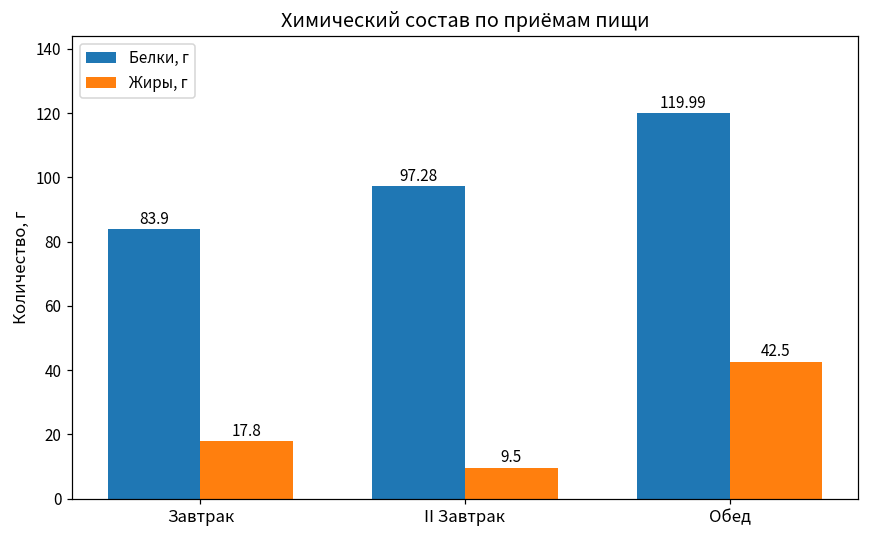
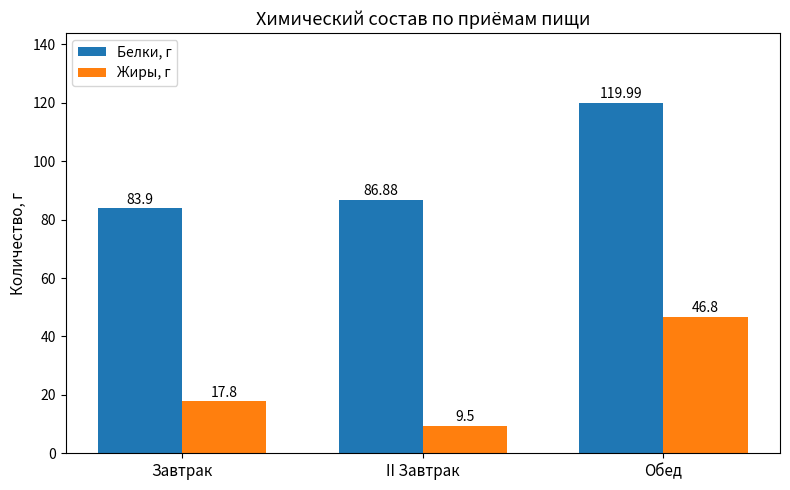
  {
    "Белки, г": {
      "Завтрак": 83.9,
-     "II Завтрак": 97.28,
+     "II Завтрак": 86.88,
      "Обед": 119.99
    },
    "Жиры, г": {
      "Завтрак": 17.8,
      "II Завтрак": 9.5,
-     "Обед": 42.5
+     "Обед": 46.8
    }
  }
